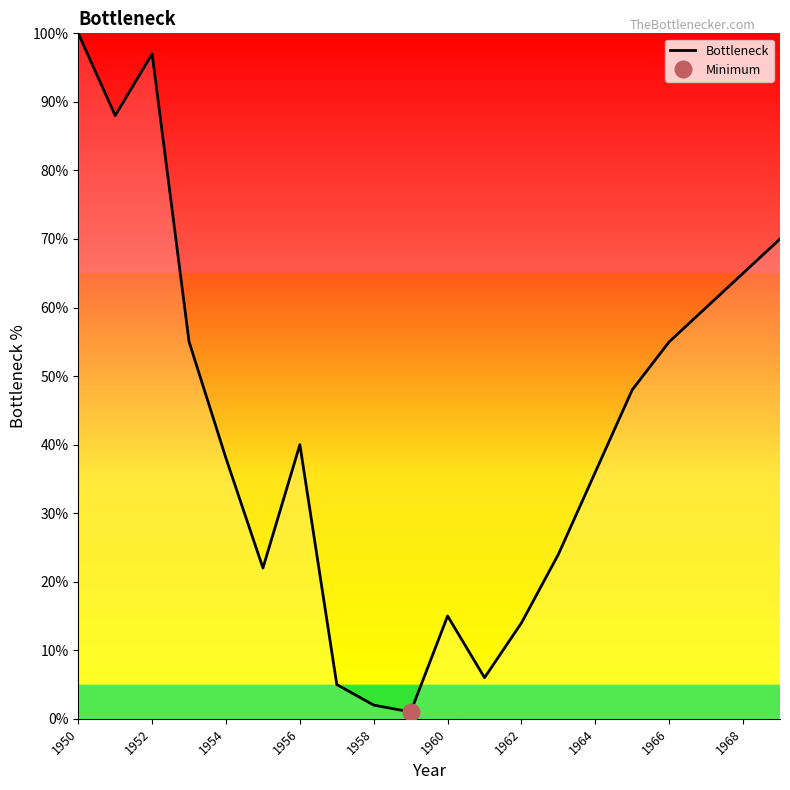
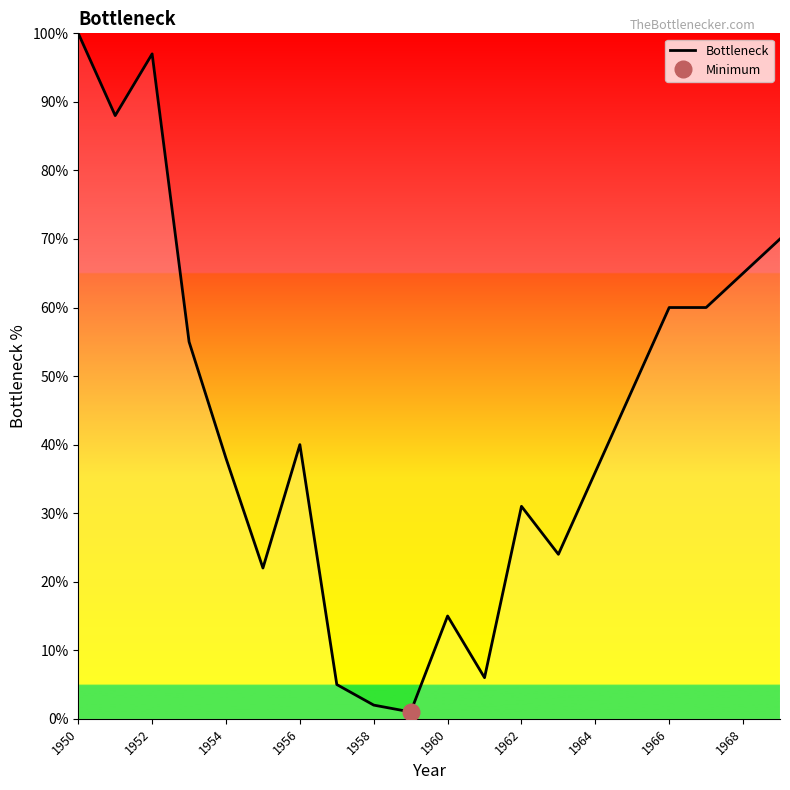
  {
    "Bottleneck": {
      "1950": "100%",
      "1952": "97%",
      "1954": "38%",
      "1956": "40%",
      "1958": "2%",
      "1960": "15%",
-     "1962": "14%",
+     "1962": "31%",
      "1964": "36%",
-     "1966": "55%",
+     "1966": "60%",
      "1968": "65%"
    }
  }
